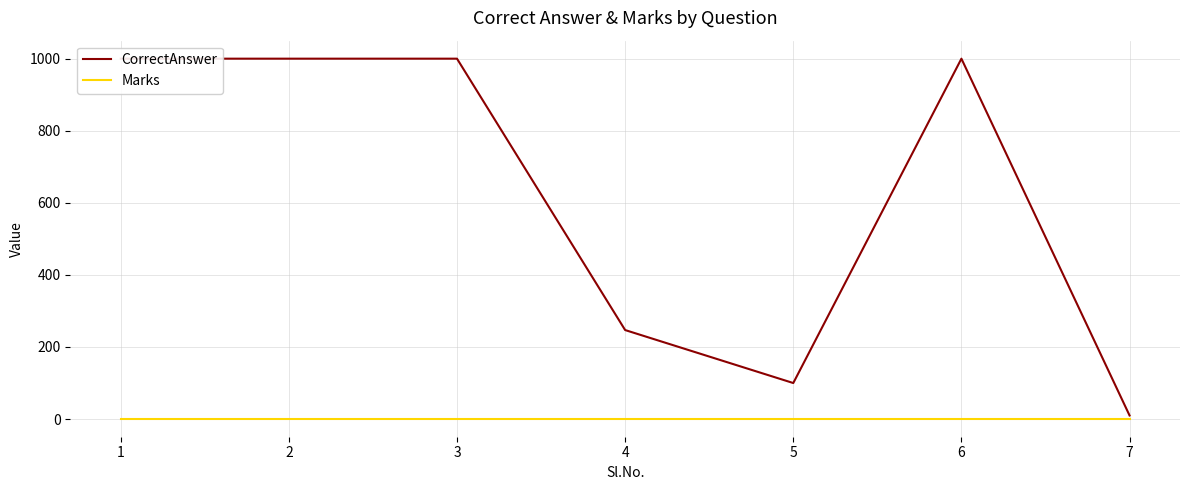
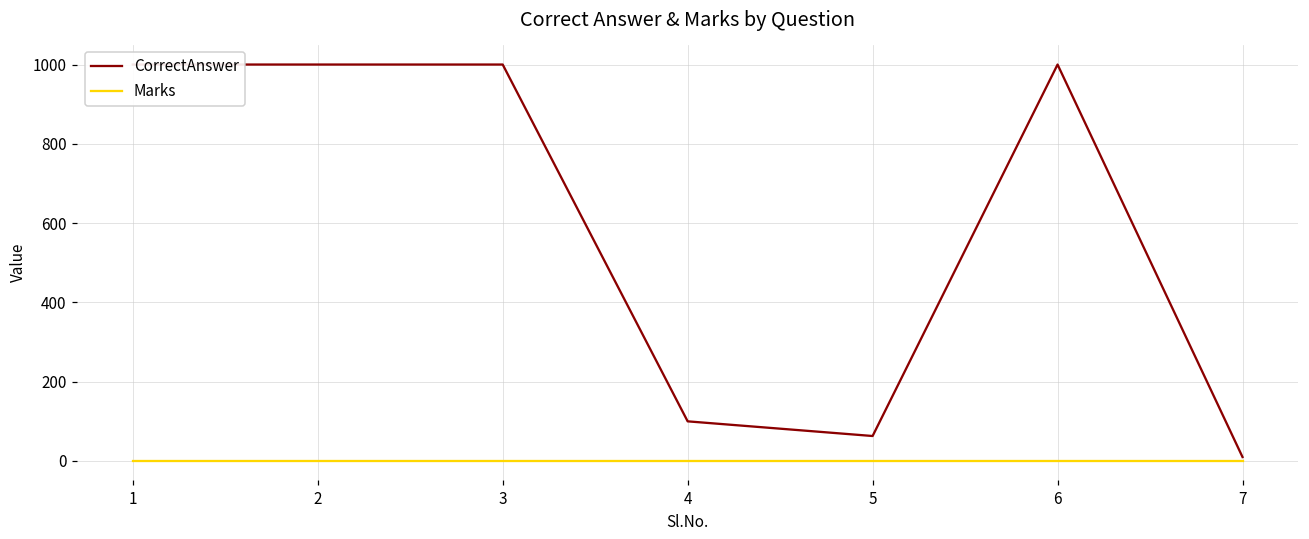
  {
    "CorrectAnswer": {
      "2": 1000,
      "3": 1000,
-     "4": 250,
-     "5": 100,
+     "4": 100,
+     "5": 60,
      "6": 1000,
      "7": 10
    },
    "Marks": {
      "1": 0,
      "2": 0,
      "3": 0,
      "4": 0,
      "5": 0,
      "6": 0,
      "7": 0
    }
  }
